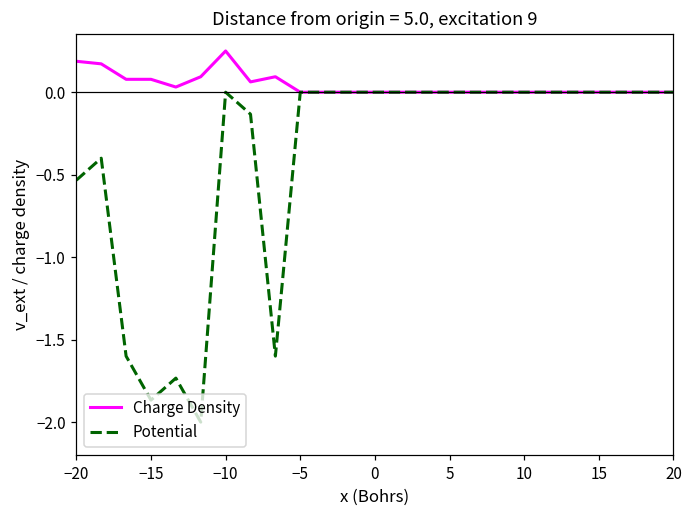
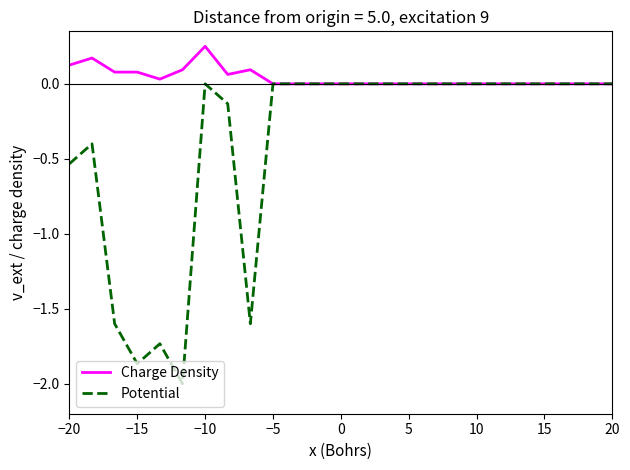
  {
    "Charge Density": {
-     "−20": 0.19,
+     "−20": 0.13,
      "−15": 0.08,
      "−10": 0.25
    },
    "Potential": {
      "−20": -0.53,
      "−10": 0.00
    }
  }
